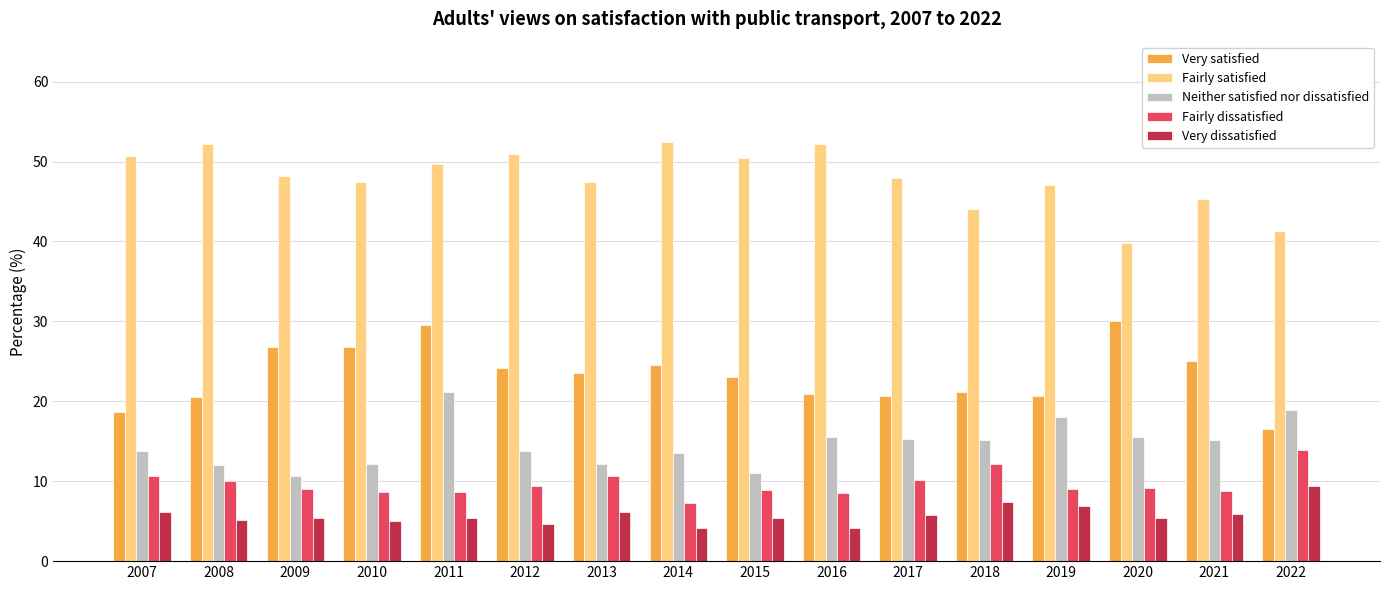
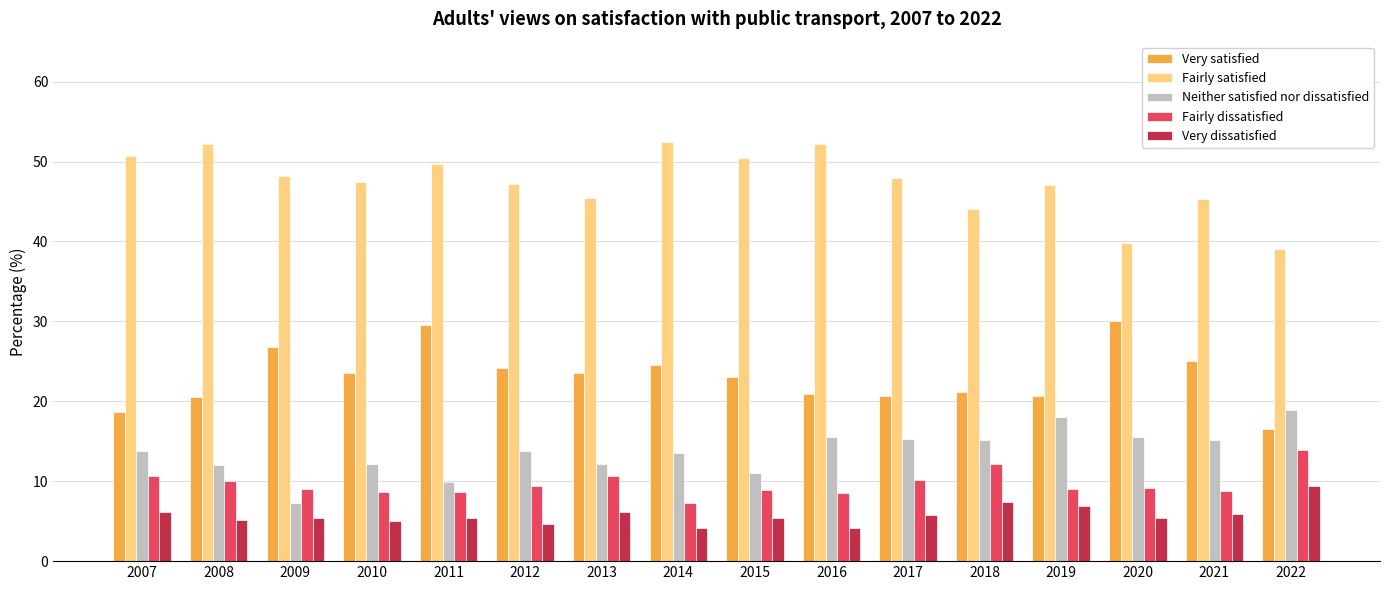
  {
    "Very satisfied": {
      "2007": 19,
      "2008": 21,
      "2009": 27,
-     "2010": 27,
+     "2010": 24,
      "2011": 30,
      "2012": 24,
      "2013": 24,
      "2014": 25,
      "2015": 23,
      "2016": 21,
      "2017": 21,
      "2018": 21,
      "2019": 21,
      "2020": 30,
      "2021": 25,
      "2022": 17
    },
    "Fairly satisfied": {
      "2007": 51,
      "2008": 52,
      "2009": 48,
      "2010": 48,
      "2011": 50,
-     "2012": 51,
-     "2013": 48,
+     "2012": 47,
+     "2013": 46,
      "2014": 52,
      "2015": 50,
      "2016": 52,
      "2017": 48,
      "2018": 44,
      "2019": 47,
      "2020": 40,
      "2021": 45,
-     "2022": 41
+     "2022": 39
    },
    "Neither satisfied nor dissatisfied": {
      "2007": 14,
      "2008": 12,
-     "2009": 11,
+     "2009": 7,
      "2010": 12,
-     "2011": 21,
+     "2011": 10,
      "2012": 14,
      "2013": 12,
      "2014": 14,
      "2015": 11,
      "2016": 16,
      "2017": 15,
      "2018": 15,
      "2019": 18,
      "2020": 16,
      "2021": 15,
      "2022": 19
    }
  }
